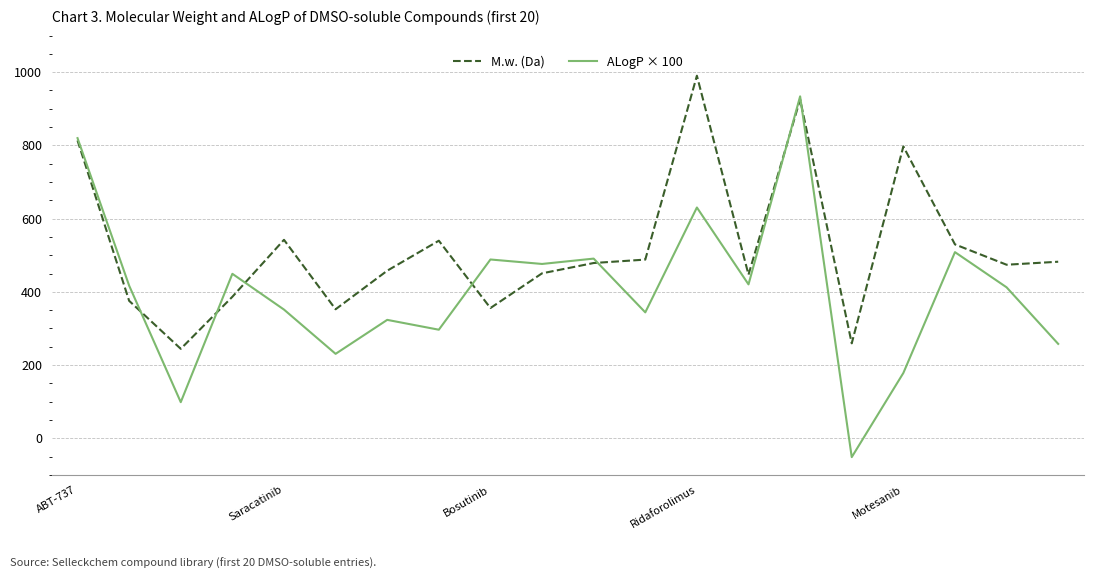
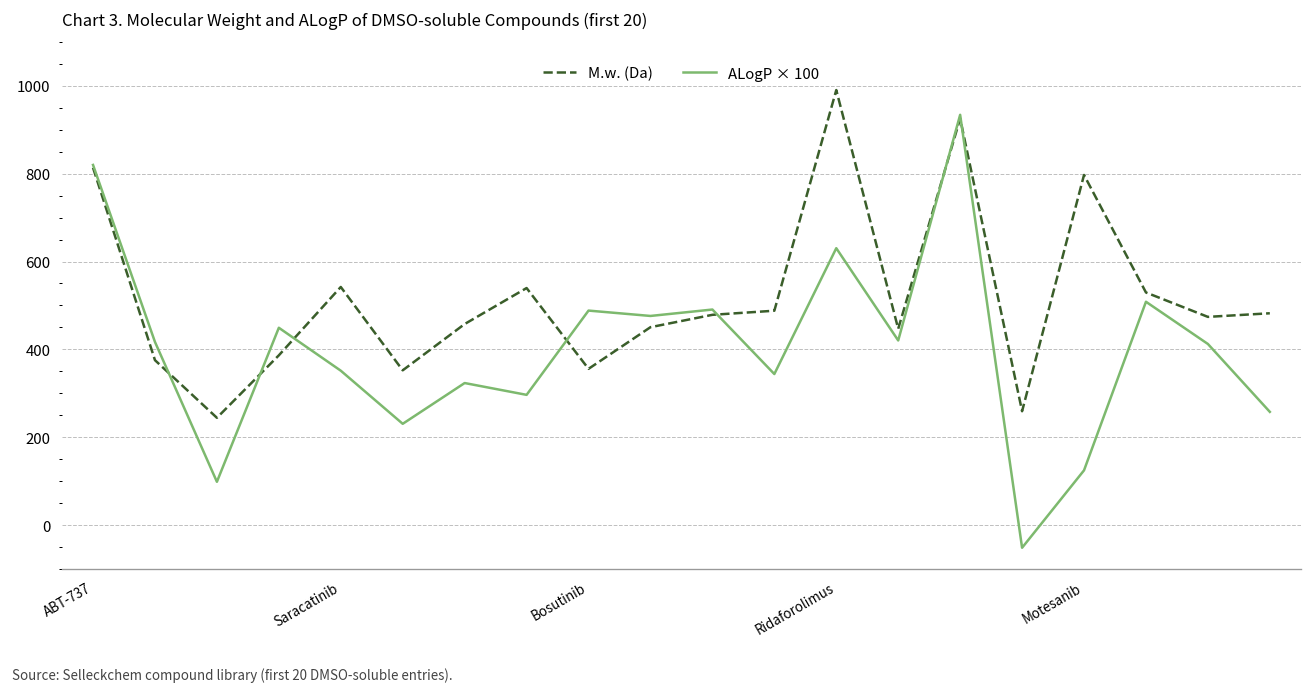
  {
    "M.w. (Da)": {
      "Saracatinib": 540,
      "Bosutinib": 360,
      "Ridaforolimus": 990,
      "Motesanib": 800
    },
    "ALogP × 100": {
      "Saracatinib": 350,
      "Bosutinib": 490,
      "Ridaforolimus": 630,
-     "Motesanib": 180
+     "Motesanib": 120
    }
  }
